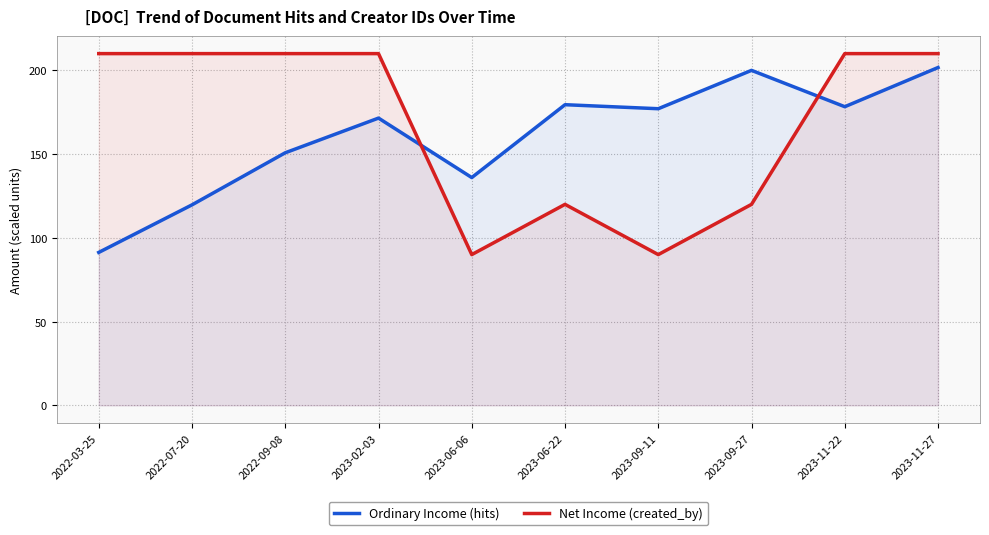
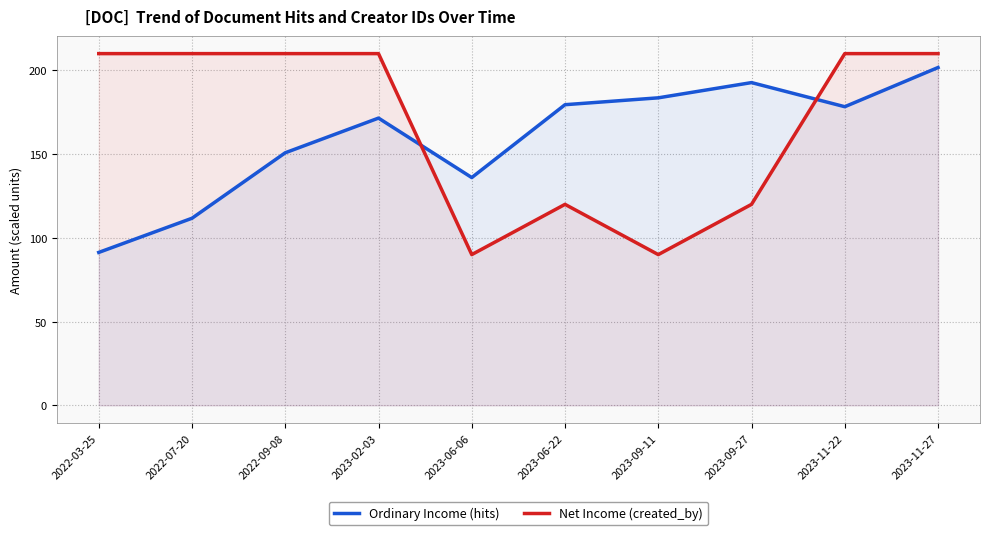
  {
    "Ordinary Income (hits)": {
      "2022-03-25": 91,
-     "2022-07-20": 120,
+     "2022-07-20": 112,
      "2022-09-08": 151,
      "2023-02-03": 172,
      "2023-06-06": 136,
      "2023-06-22": 180,
-     "2023-09-11": 177,
-     "2023-09-27": 200,
+     "2023-09-11": 184,
+     "2023-09-27": 193,
      "2023-11-22": 178,
      "2023-11-27": 202
    },
    "Net Income (created_by)": {
      "2022-03-25": 210,
      "2022-07-20": 210,
      "2022-09-08": 210,
      "2023-02-03": 210,
      "2023-06-06": 90,
      "2023-06-22": 120,
      "2023-09-11": 90,
      "2023-09-27": 120,
      "2023-11-22": 210,
      "2023-11-27": 210
    }
  }
